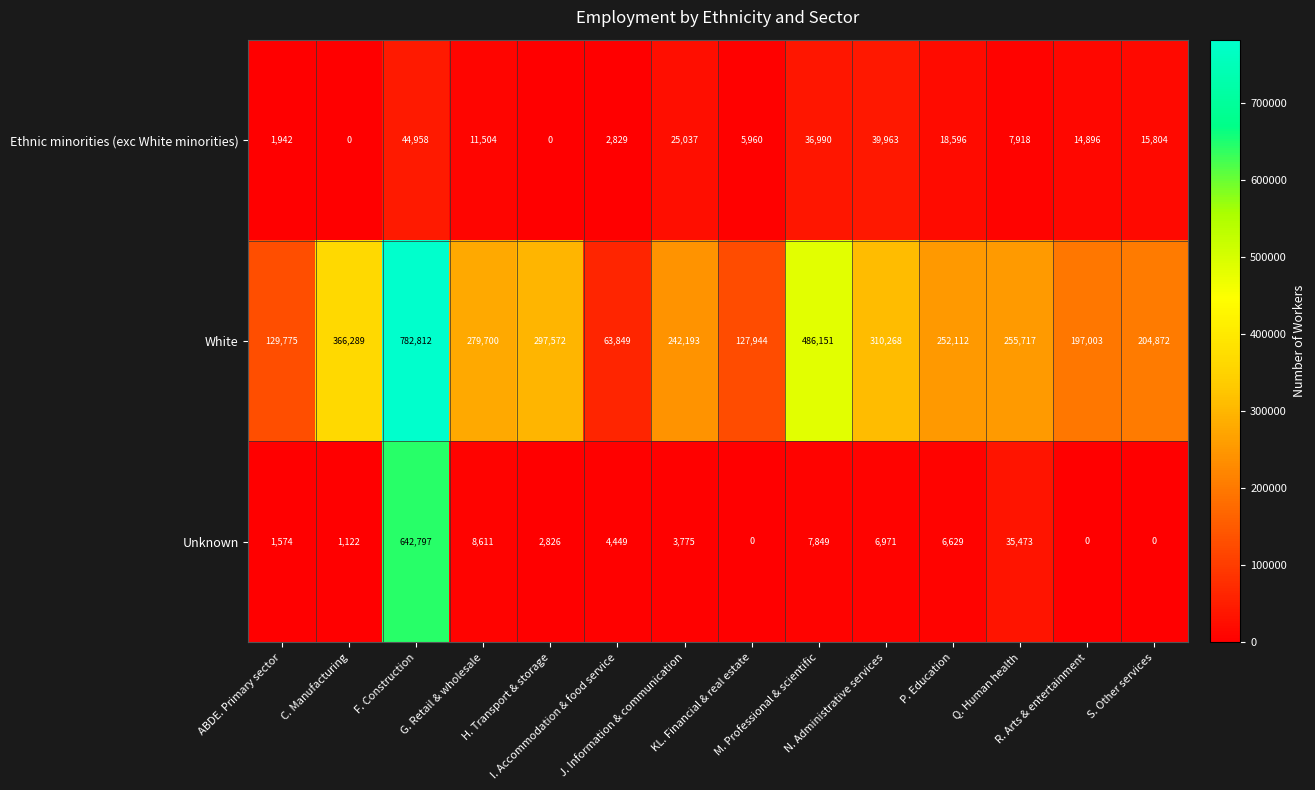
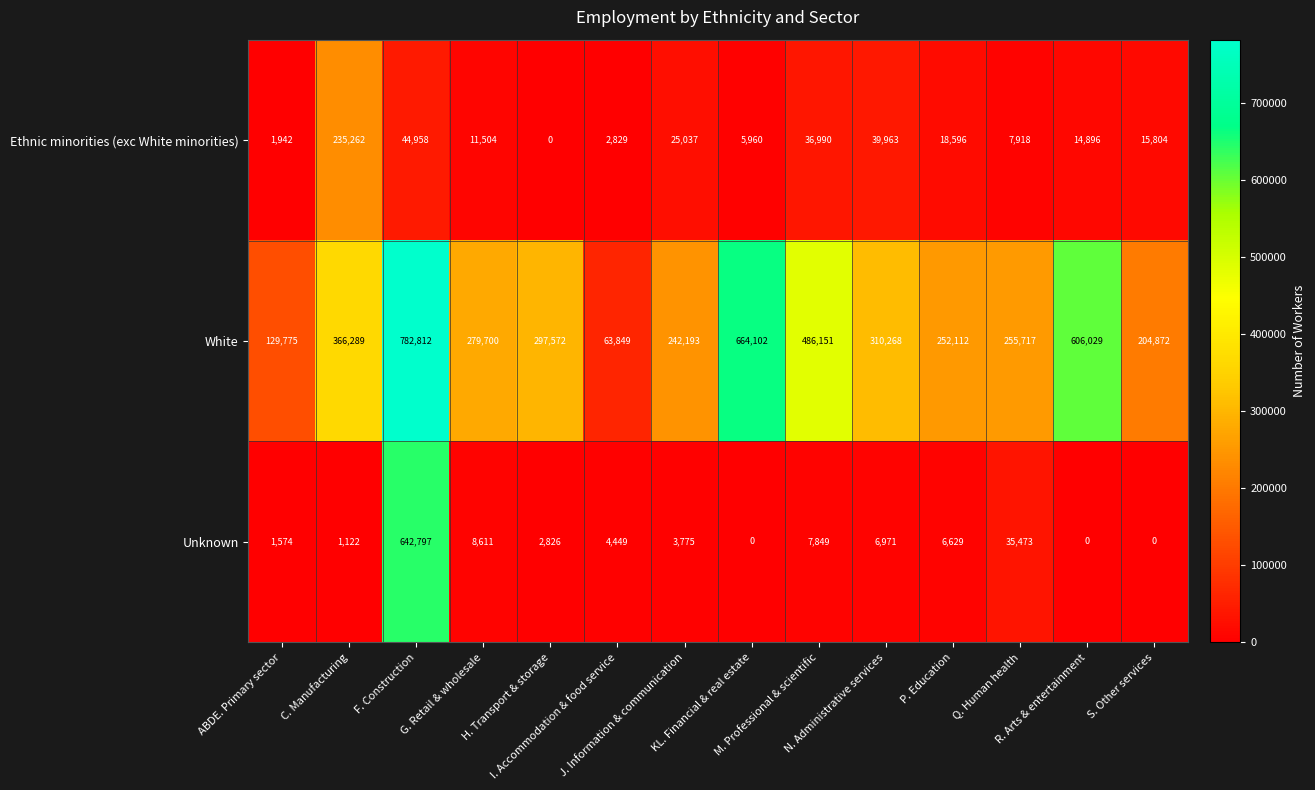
  {
    "Ethnic minorities (exc White minorities)": {
      "ABDE. Primary sector": "1,942",
-     "C. Manufacturing": "0",
+     "C. Manufacturing": "235,262",
      "F. Construction": "44,958",
      "G. Retail & wholesale": "11,504",
      "H. Transport & storage": "0",
      "I. Accommodation & food service": "2,829",
      "J. Information & communication": "25,037",
      "KL. Financial & real estate": "5,960",
      "M. Professional & scientific": "36,990",
      "N. Administrative services": "39,963",
      "P. Education": "18,596",
      "Q. Human health": "7,918",
      "R. Arts & entertainment": "14,896",
      "S. Other services": "15,804"
    },
    "White": {
      "ABDE. Primary sector": "129,775",
      "C. Manufacturing": "366,289",
      "F. Construction": "782,812",
      "G. Retail & wholesale": "279,700",
      "H. Transport & storage": "297,572",
      "I. Accommodation & food service": "63,849",
      "J. Information & communication": "242,193",
-     "KL. Financial & real estate": "127,944",
+     "KL. Financial & real estate": "664,102",
      "M. Professional & scientific": "486,151",
      "N. Administrative services": "310,268",
      "P. Education": "252,112",
      "Q. Human health": "255,717",
-     "R. Arts & entertainment": "197,003",
+     "R. Arts & entertainment": "606,029",
      "S. Other services": "204,872"
    },
    "Unknown": {
      "ABDE. Primary sector": "1,574",
      "C. Manufacturing": "1,122",
      "F. Construction": "642,797",
      "G. Retail & wholesale": "8,611",
      "H. Transport & storage": "2,826",
      "I. Accommodation & food service": "4,449",
      "J. Information & communication": "3,775",
      "KL. Financial & real estate": "0",
      "M. Professional & scientific": "7,849",
      "N. Administrative services": "6,971",
      "P. Education": "6,629",
      "Q. Human health": "35,473",
      "R. Arts & entertainment": "0",
      "S. Other services": "0"
    }
  }
